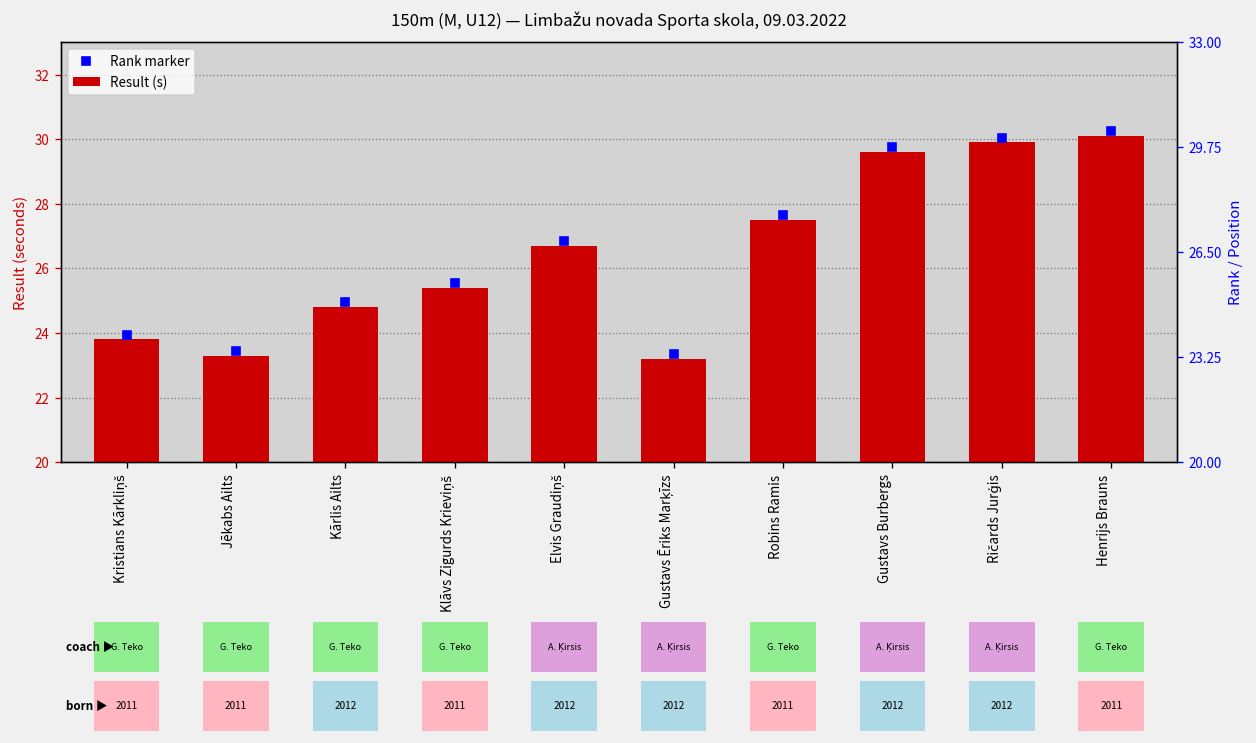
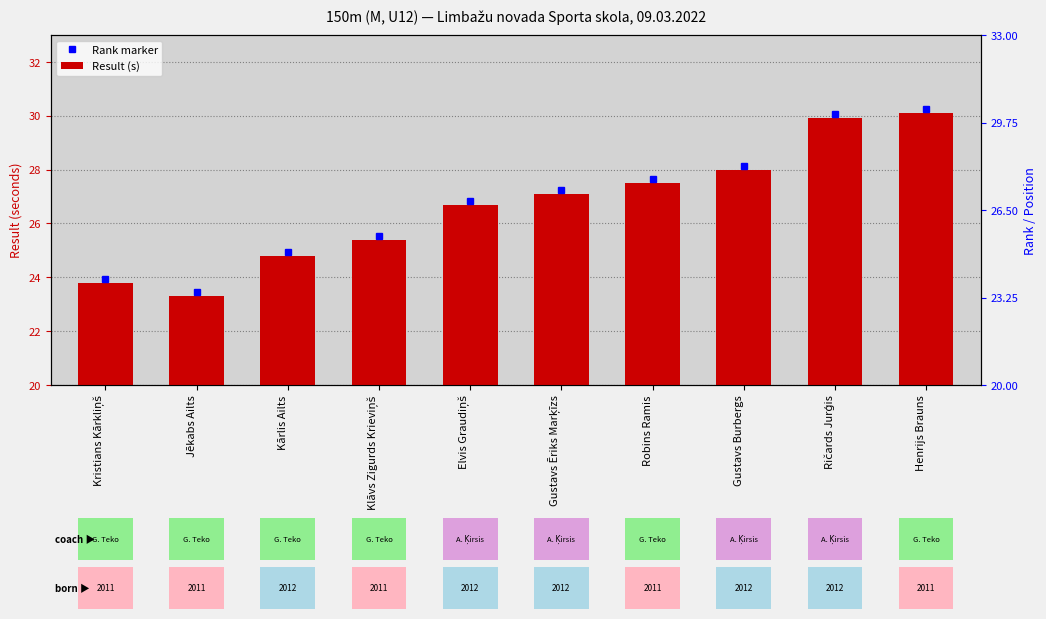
  {
    "150m (M, U12) — Limbažu novada Sporta skola, 09.03.2022": {
      "Result (s)": {
        "Kristians Kārkliņš": 23.8,
        "Jēkabs Ailts": 23.3,
        "Kārlis Ailts": 24.8,
        "Klāvs Zigurds Krieviņš": 25.4,
        "Elvis Graudiņš": 26.7,
-       "Gustavs Ēriks Marķīzs": 23.2,
+       "Gustavs Ēriks Marķīzs": 27.1,
        "Robins Ramis": 27.5,
-       "Gustavs Burbergs": 29.6,
+       "Gustavs Burbergs": 28.0,
        "Ričards Jurģis": 29.9,
        "Henrijs Brauns": 30.1
      }
    }
  }
